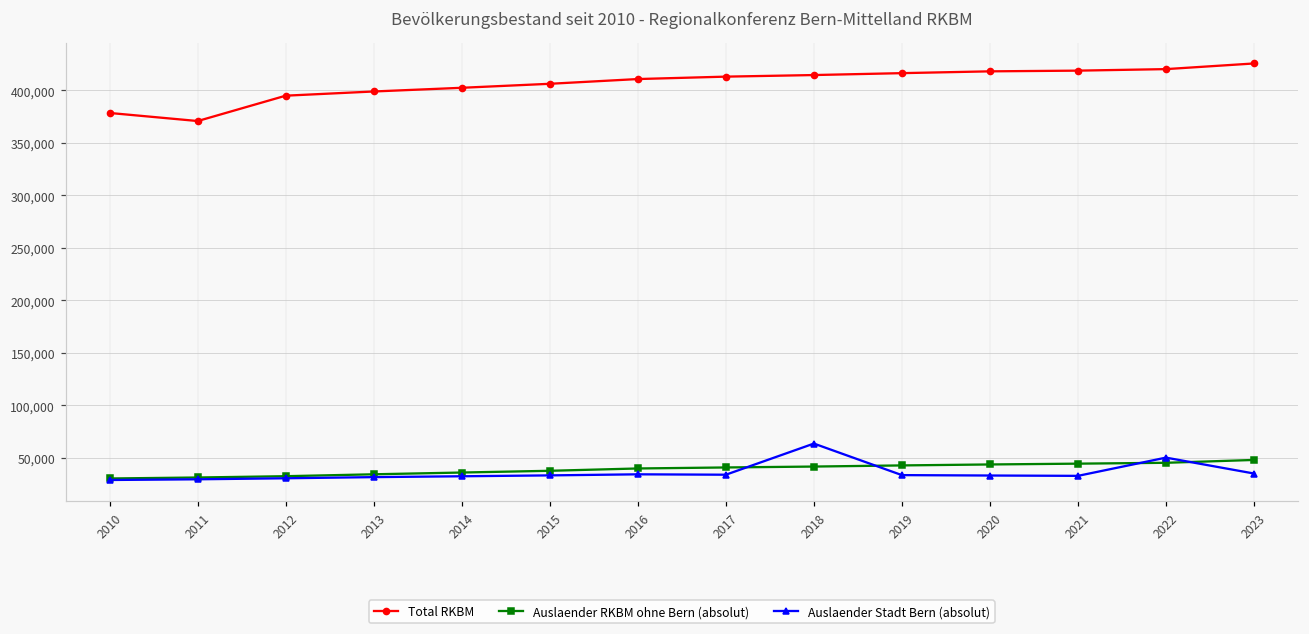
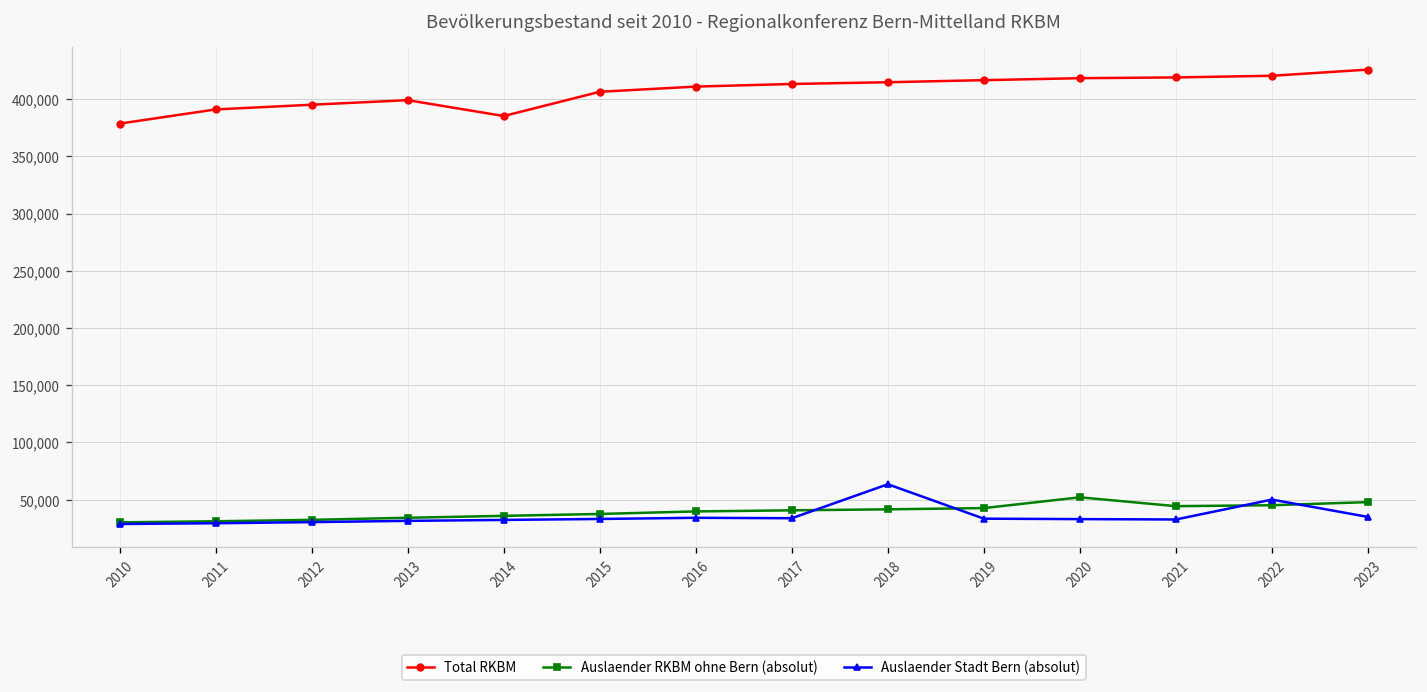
  {
    "Total RKBM": {
      "2010": "380,000",
-     "2011": "370,000",
+     "2011": "390,000",
      "2012": "400,000",
      "2013": "400,000",
-     "2014": "400,000",
+     "2014": "390,000",
      "2015": "410,000",
      "2016": "410,000",
      "2017": "410,000",
      "2018": "410,000",
      "2019": "420,000",
      "2020": "420,000",
      "2021": "420,000",
      "2022": "420,000",
      "2023": "430,000"
    },
    "Auslaender RKBM ohne Bern (absolut)": {
      "2013": "30,000",
      "2014": "40,000",
      "2015": "40,000",
      "2016": "40,000",
      "2017": "40,000",
      "2018": "40,000",
      "2019": "40,000",
-     "2020": "40,000",
+     "2020": "50,000",
      "2021": "40,000",
      "2022": "50,000",
      "2023": "50,000"
    },
    "Auslaender Stadt Bern (absolut)": {
      "2013": "30,000",
      "2014": "30,000",
      "2015": "30,000",
      "2016": "30,000",
      "2017": "30,000",
      "2018": "60,000",
      "2019": "30,000",
      "2020": "30,000",
      "2021": "30,000",
      "2022": "50,000",
      "2023": "30,000"
    }
  }
